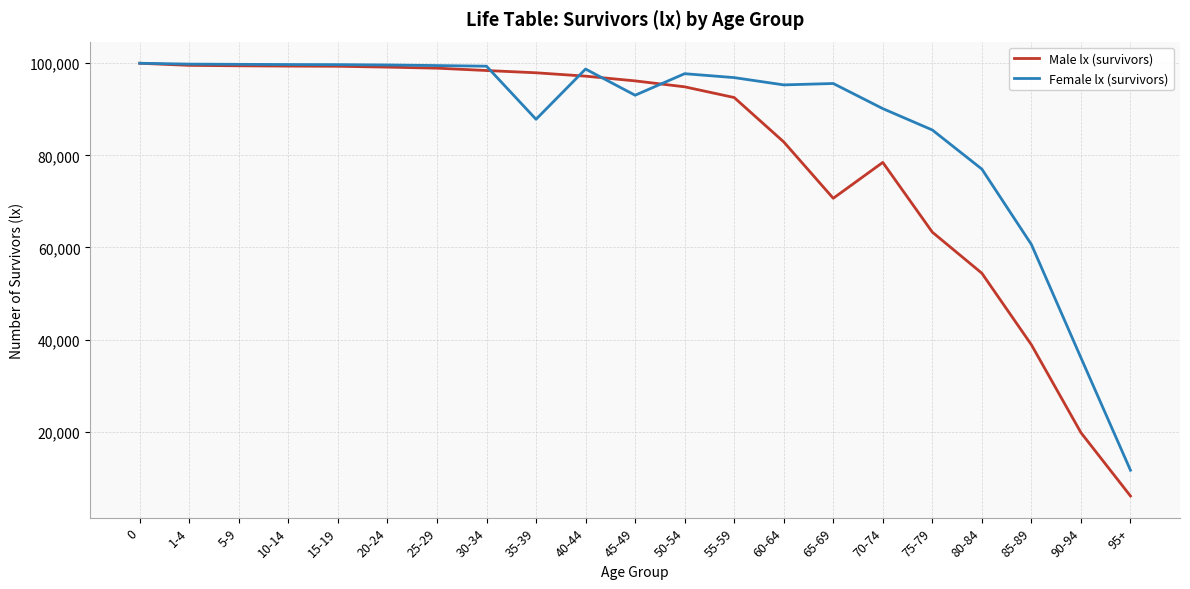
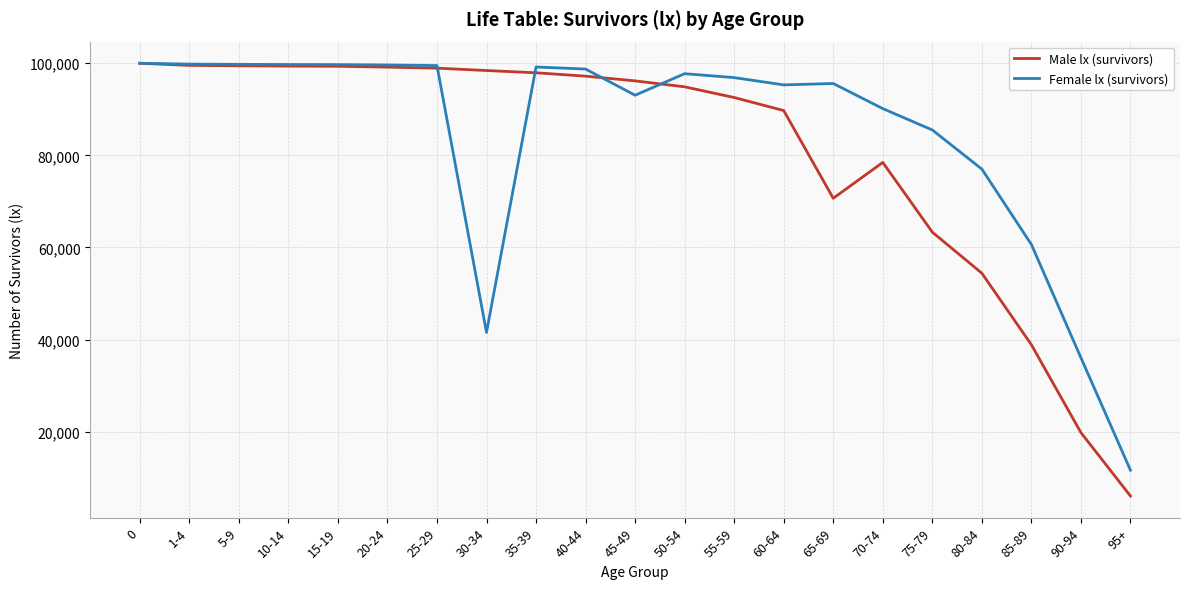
  {
    "Male lx (survivors)": {
      "25-29": "99,000",
      "30-34": "98,000",
      "35-39": "98,000",
      "40-44": "97,000",
      "45-49": "96,000",
      "50-54": "95,000",
      "55-59": "93,000",
-     "60-64": "83,000",
+     "60-64": "90,000",
      "65-69": "71,000",
      "70-74": "78,000",
      "75-79": "63,000",
      "80-84": "54,000",
      "85-89": "39,000",
      "90-94": "20,000",
      "95+": "6,000"
    },
    "Female lx (survivors)": {
      "25-29": "100,000",
-     "30-34": "99,000",
-     "35-39": "88,000",
+     "30-34": "42,000",
+     "35-39": "99,000",
      "40-44": "99,000",
      "45-49": "93,000",
      "50-54": "98,000",
      "55-59": "97,000",
      "60-64": "95,000",
      "65-69": "96,000",
      "70-74": "90,000",
      "75-79": "86,000",
      "80-84": "77,000",
      "85-89": "61,000",
      "90-94": "36,000",
      "95+": "12,000"
    }
  }
